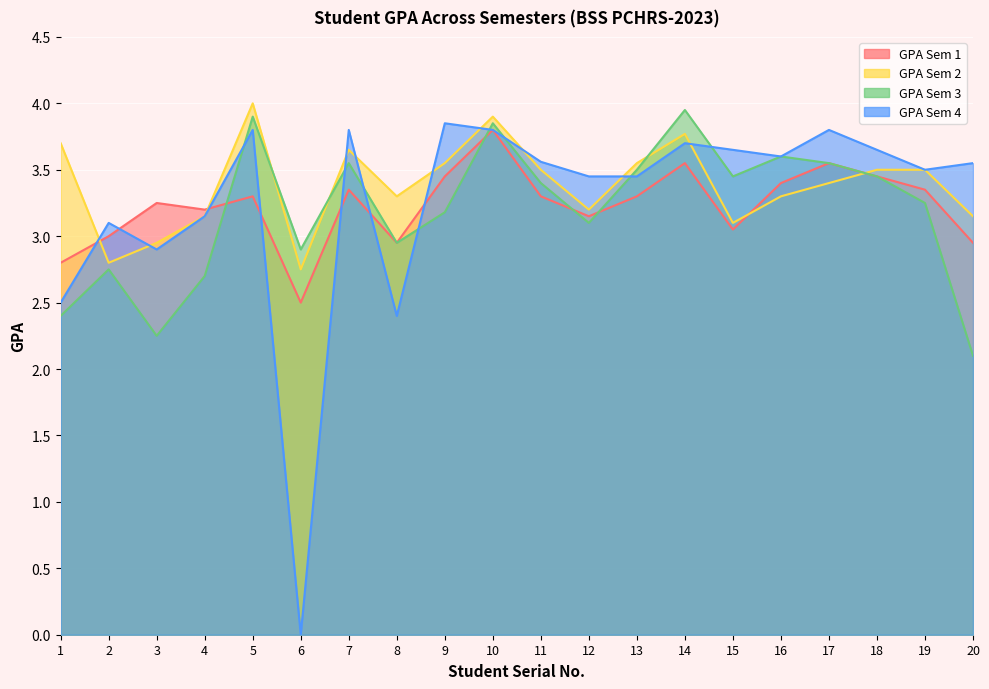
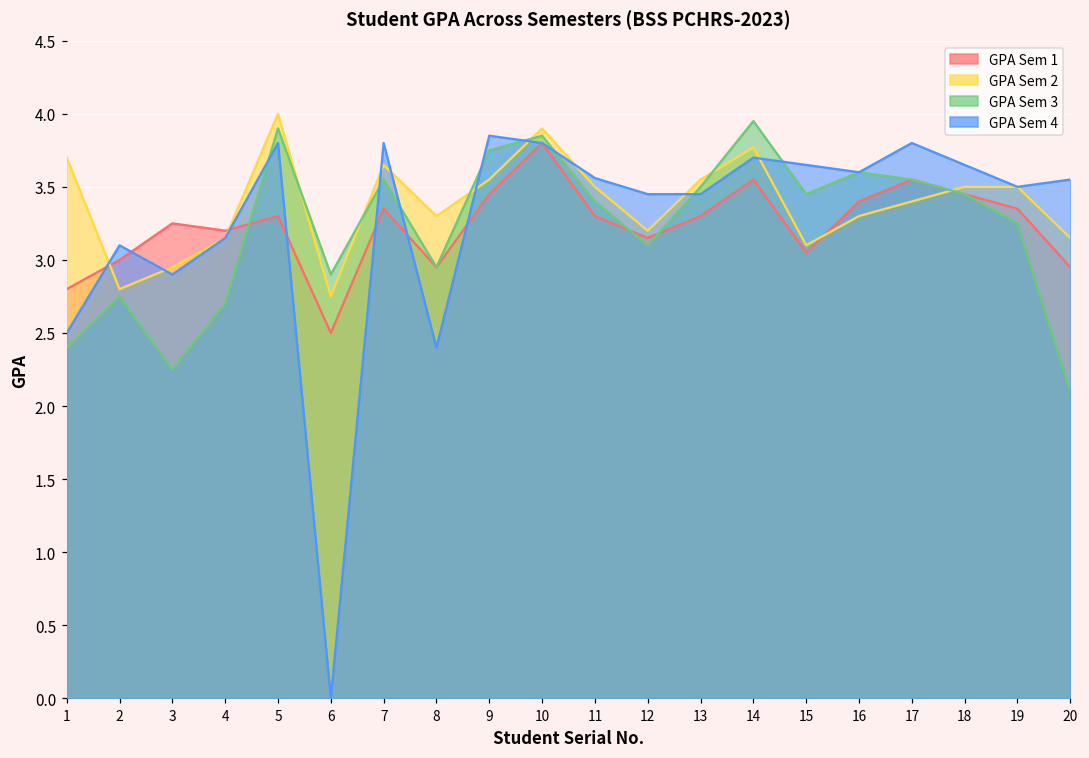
  {
    "GPA Sem 1": {
      "1": 2.80,
      "2": 3.00,
      "3": 3.25,
      "4": 3.20,
      "5": 3.30,
      "6": 2.50,
      "7": 3.35,
      "9": 3.45,
      "11": 3.30,
      "12": 3.15,
      "13": 3.30,
      "14": 3.55,
      "15": 3.05,
      "16": 3.40,
      "19": 3.35,
      "20": 2.95
    },
    "GPA Sem 2": {
      "1": 3.70,
      "2": 2.80,
      "3": 2.95,
      "5": 4.00,
      "6": 2.75,
      "7": 3.65,
      "8": 3.30,
      "9": 3.55,
      "10": 3.90,
      "11": 3.50,
      "12": 3.20,
      "13": 3.55,
      "14": 3.77,
      "15": 3.10,
      "16": 3.30,
      "17": 3.40,
      "18": 3.50,
      "20": 3.15
    },
    "GPA Sem 3": {
      "1": 2.40,
      "2": 2.75,
      "3": 2.25,
      "4": 2.70,
      "5": 3.90,
      "6": 2.90,
      "7": 3.55,
-     "9": 3.18,
+     "9": 3.75,
      "10": 3.85,
      "11": 3.40,
      "12": 3.10,
      "13": 3.50,
      "14": 3.95,
      "15": 3.45,
      "19": 3.25,
      "20": 2.10
    },
    "GPA Sem 4": {
      "1": 2.50,
      "2": 3.10,
      "3": 2.90,
      "5": 3.80,
      "6": 0.00,
      "7": 3.80,
      "8": 2.40,
      "9": 3.85,
      "11": 3.56,
      "12": 3.45,
      "13": 3.45,
      "14": 3.70,
      "15": 3.65,
      "17": 3.80,
      "18": 3.65,
      "20": 3.55
    }
  }
